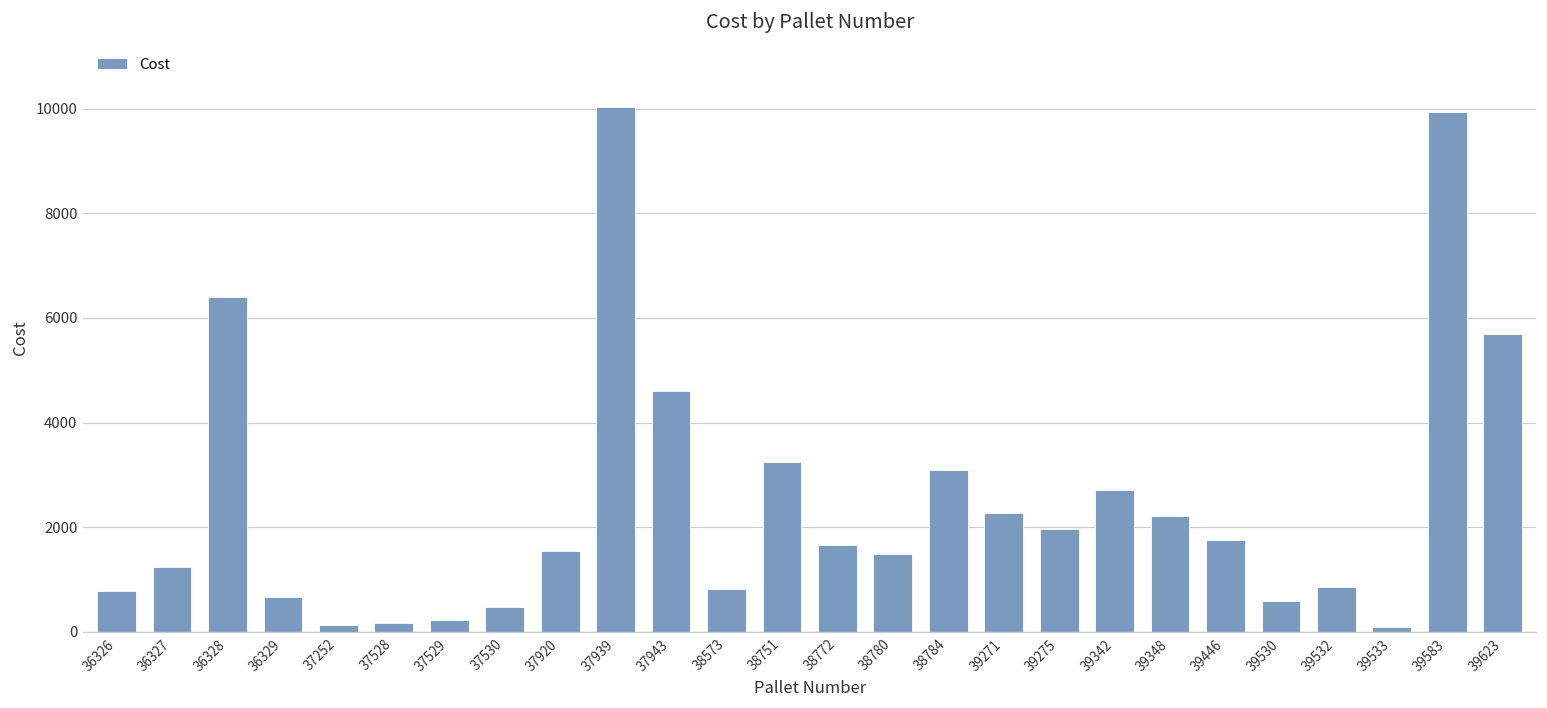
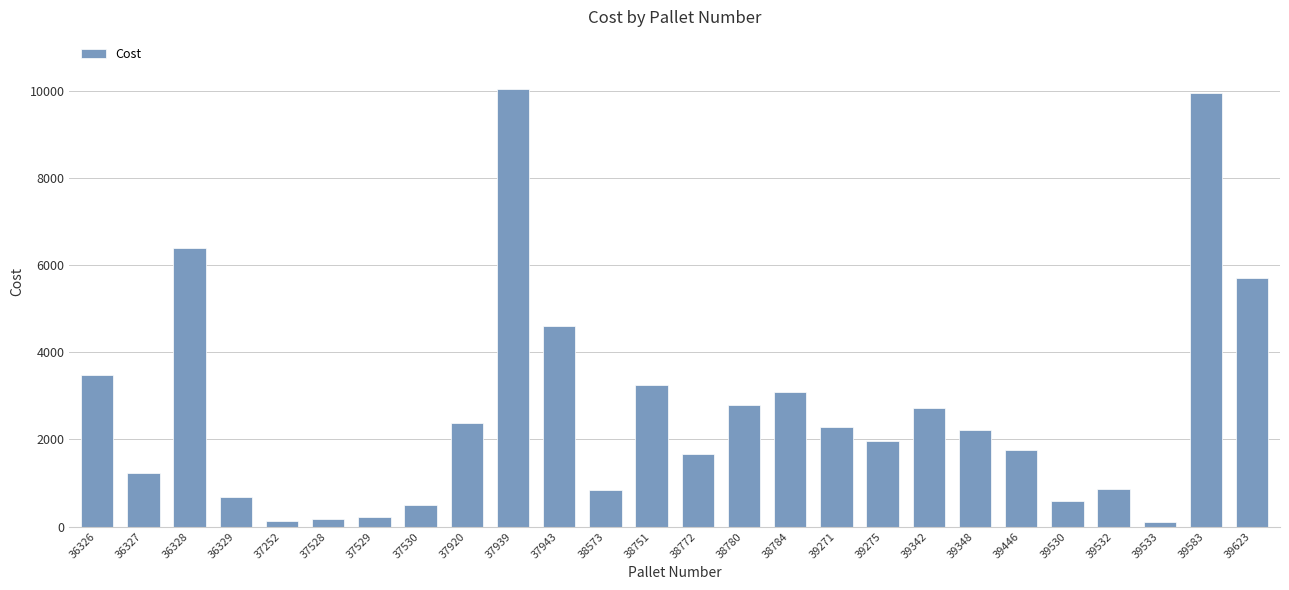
  {
-   "36326": 800,
+   "36326": 3500,
    "36327": 1200,
    "36328": 6400,
    "36329": 700,
    "37252": 100,
    "37528": 200,
    "37529": 200,
    "37530": 500,
-   "37920": 1500,
+   "37920": 2400,
    "37939": 10000,
    "37943": 4600,
    "38573": 800,
    "38751": 3200,
    "38772": 1700,
-   "38780": 1500,
+   "38780": 2800,
    "38784": 3100,
    "39271": 2300,
    "39275": 2000,
    "39342": 2700,
    "39348": 2200,
    "39446": 1700,
    "39530": 600,
    "39532": 900,
    "39533": 100,
    "39583": 9900,
    "39623": 5700
  }
